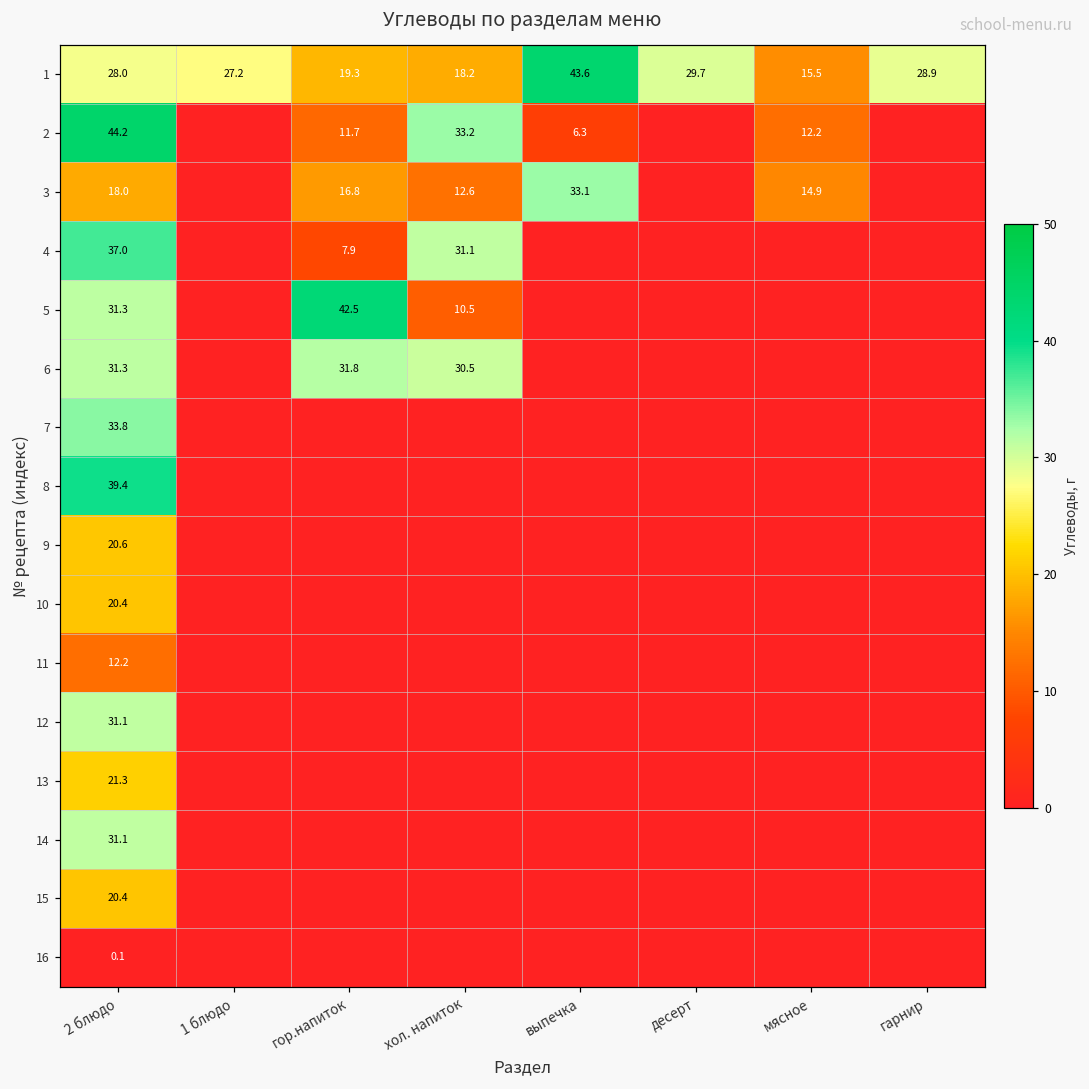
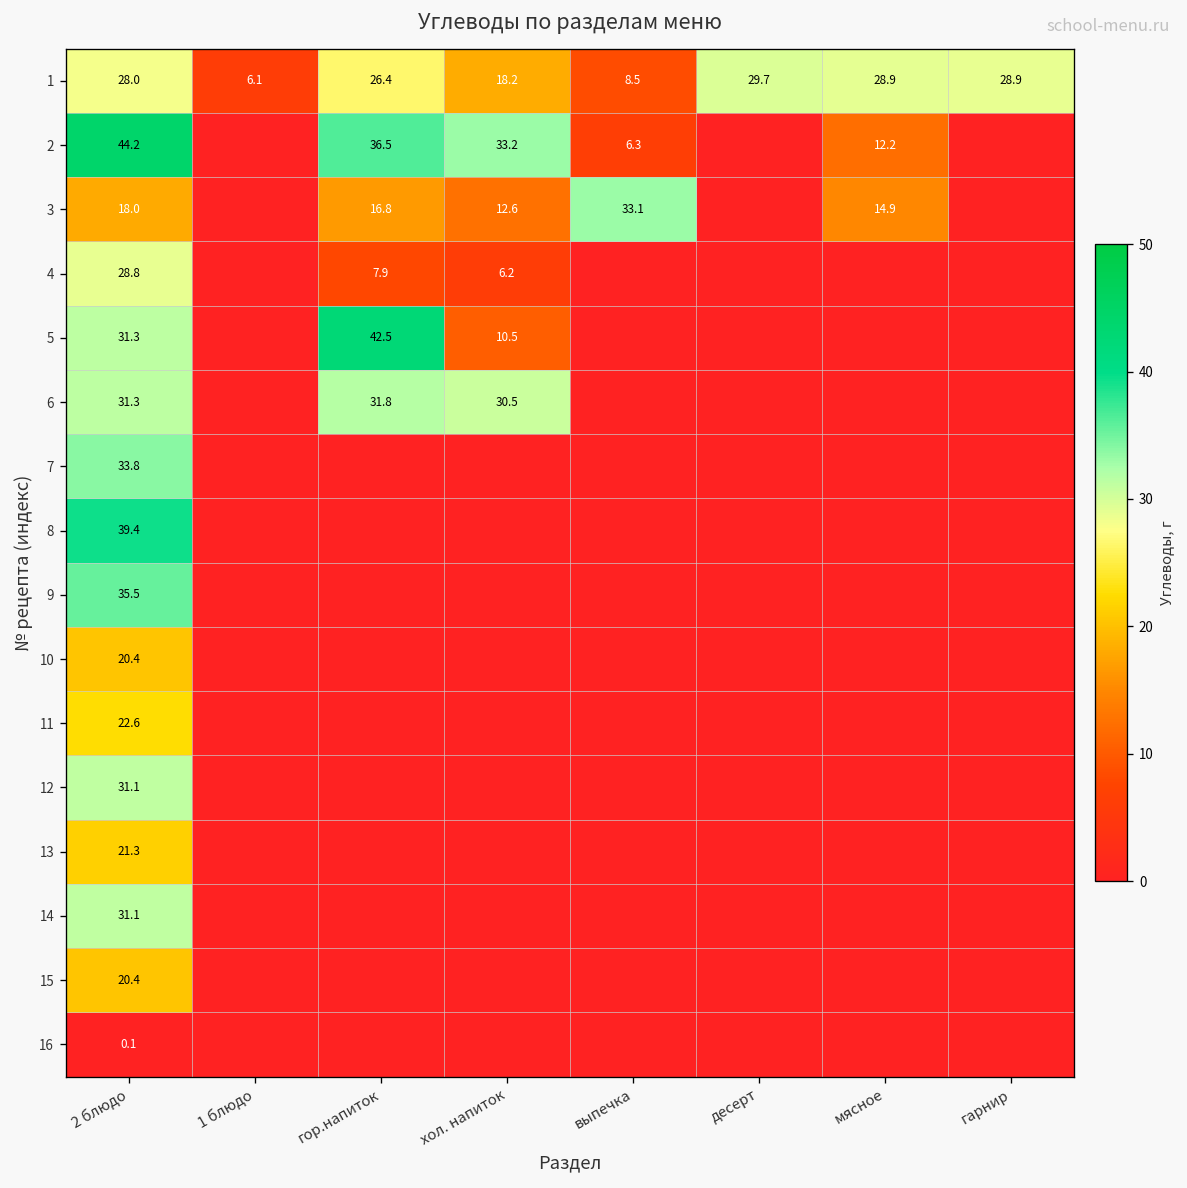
  {
    "1": {
      "2 блюдо": 28.0,
-     "1 блюдо": 27.2,
-     "гор.напиток": 19.3,
+     "1 блюдо": 6.1,
+     "гор.напиток": 26.4,
      "хол. напиток": 18.2,
-     "выпечка": 43.6,
+     "выпечка": 8.5,
      "десерт": 29.7,
-     "мясное": 15.5,
+     "мясное": 28.9,
      "гарнир": 28.9
    },
    "2": {
      "2 блюдо": 44.2,
-     "гор.напиток": 11.7,
+     "гор.напиток": 36.5,
      "хол. напиток": 33.2,
      "выпечка": 6.3,
      "мясное": 12.2
    },
    "3": {
      "2 блюдо": 18.0,
      "гор.напиток": 16.8,
      "хол. напиток": 12.6,
      "выпечка": 33.1,
      "мясное": 14.9
    },
    "4": {
-     "2 блюдо": 37.0,
+     "2 блюдо": 28.8,
      "гор.напиток": 7.9,
-     "хол. напиток": 31.1
+     "хол. напиток": 6.2
    },
    "5": {
      "2 блюдо": 31.3,
      "гор.напиток": 42.5,
      "хол. напиток": 10.5
    },
    "6": {
      "2 блюдо": 31.3,
      "гор.напиток": 31.8,
      "хол. напиток": 30.5
    },
    "7": {
      "2 блюдо": 33.8
    },
    "8": {
      "2 блюдо": 39.4
    },
    "9": {
-     "2 блюдо": 20.6
+     "2 блюдо": 35.5
    },
    "10": {
      "2 блюдо": 20.4
    },
    "11": {
-     "2 блюдо": 12.2
+     "2 блюдо": 22.6
    },
    "12": {
      "2 блюдо": 31.1
    },
    "13": {
      "2 блюдо": 21.3
    },
    "14": {
      "2 блюдо": 31.1
    },
    "15": {
      "2 блюдо": 20.4
    },
    "16": {
      "2 блюдо": 0.1
    }
  }
